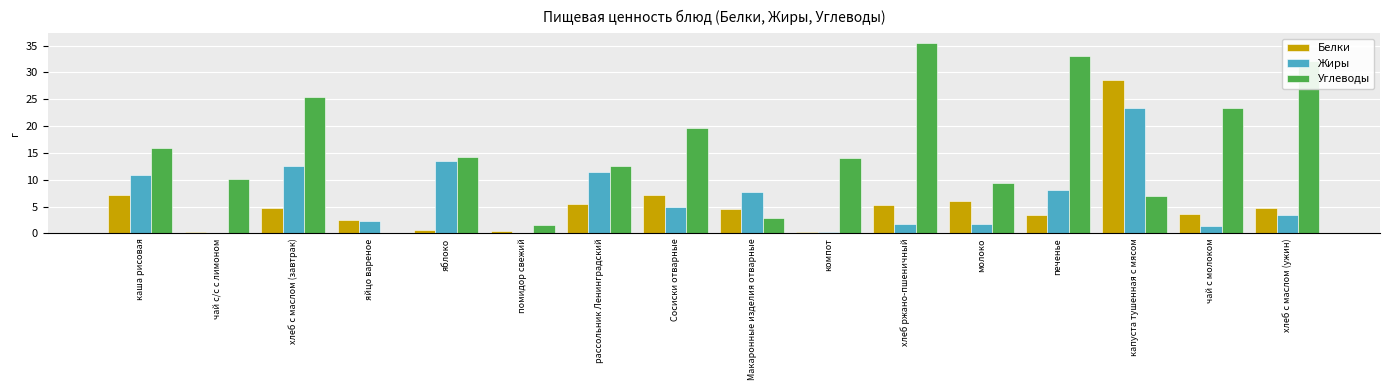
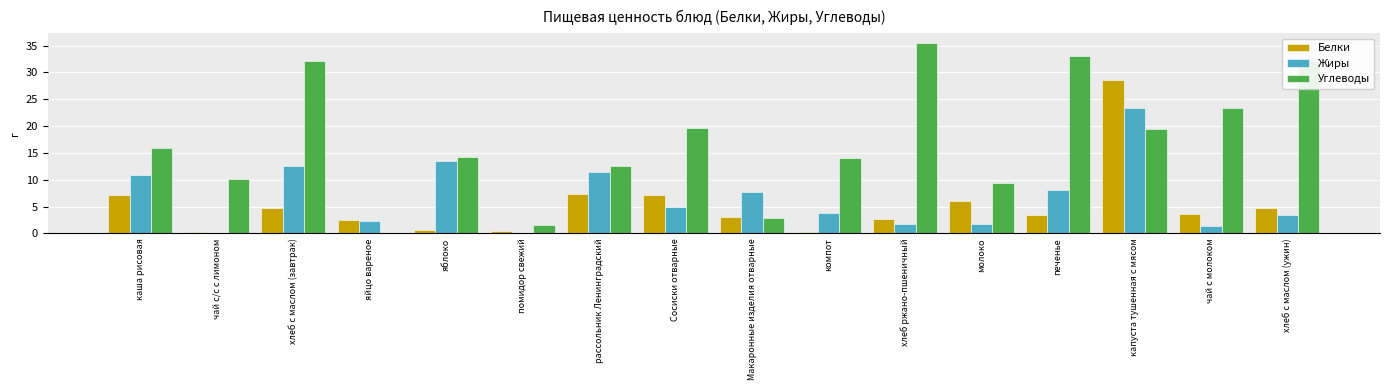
  {
    "Белки": {
      "каша рисовая": 7,
      "хлеб с маслом (завтрак)": 5,
      "яйцо вареное": 3,
      "яблоко": 1,
-     "рассольник Ленинградский": 5,
+     "рассольник Ленинградский": 7,
      "Сосиски отварные": 7,
-     "Макаронные изделия отварные": 5,
-     "хлеб ржано-пшеничный": 5,
+     "Макаронные изделия отварные": 3,
+     "хлеб ржано-пшеничный": 3,
      "молоко": 6,
      "печенье": 4,
      "капуста тушенная с мясом": 29,
      "чай с молоком": 4,
      "хлеб с маслом (ужин)": 5
    },
    "Жиры": {
      "каша рисовая": 11,
      "чай с/с с лимоном": 0,
      "хлеб с маслом (завтрак)": 13,
      "яйцо вареное": 2,
      "яблоко": 14,
      "рассольник Ленинградский": 12,
      "Сосиски отварные": 5,
      "Макаронные изделия отварные": 8,
-     "компот": 0,
+     "компот": 4,
      "хлеб ржано-пшеничный": 2,
      "молоко": 2,
      "печенье": 8,
      "капуста тушенная с мясом": 23,
      "чай с молоком": 1,
      "хлеб с маслом (ужин)": 4
    },
    "Углеводы": {
      "каша рисовая": 16,
      "чай с/с с лимоном": 10,
-     "хлеб с маслом (завтрак)": 25,
+     "хлеб с маслом (завтрак)": 32,
      "яблоко": 14,
      "помидор свежий": 2,
      "рассольник Ленинградский": 13,
      "Сосиски отварные": 20,
      "Макаронные изделия отварные": 3,
      "компот": 14,
      "хлеб ржано-пшеничный": 36,
      "молоко": 9,
      "печенье": 33,
-     "капуста тушенная с мясом": 7,
+     "капуста тушенная с мясом": 20,
      "чай с молоком": 23
    }
  }
